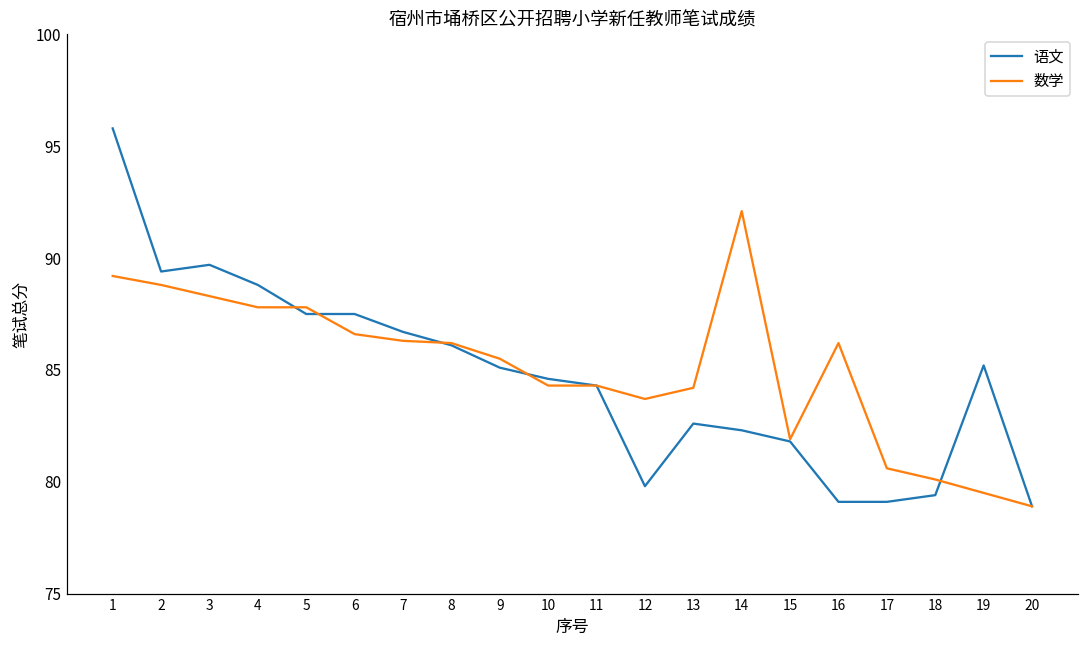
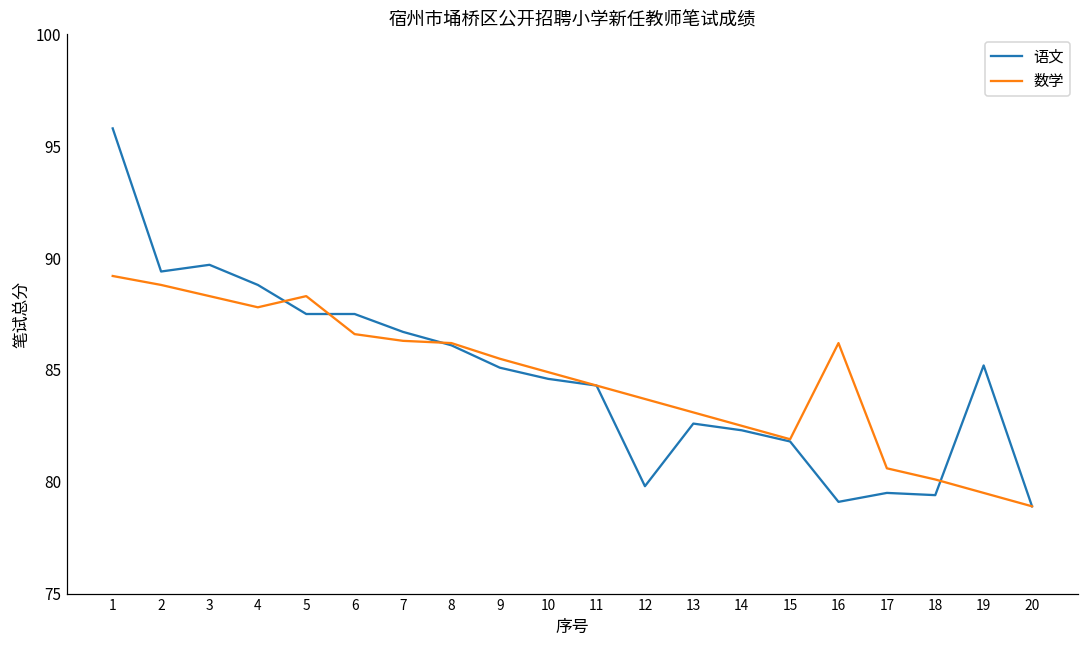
  {
    "语文": {
      "1": 95.8,
      "2": 89.4,
      "3": 89.7,
      "4": 88.8,
      "5": 87.5,
      "6": 87.5,
      "7": 86.7,
      "9": 85.1,
      "10": 84.6,
      "12": 79.8,
      "13": 82.6,
      "14": 82.3,
      "16": 79.1,
-     "17": 79.1,
+     "17": 79.5,
      "18": 79.4,
      "19": 85.2
    },
    "数学": {
      "1": 89.2,
      "2": 88.8,
      "3": 88.3,
      "4": 87.8,
-     "5": 87.8,
+     "5": 88.3,
      "6": 86.6,
      "7": 86.3,
      "9": 85.5,
-     "10": 84.3,
+     "10": 84.9,
      "12": 83.7,
-     "13": 84.2,
-     "14": 92.1,
+     "13": 83.1,
+     "14": 82.5,
      "16": 86.2,
      "17": 80.6,
      "18": 80.1,
      "19": 79.5
    }
  }
